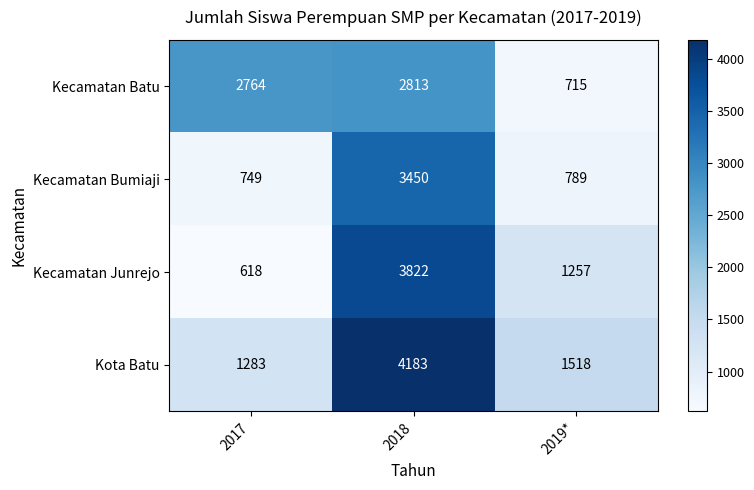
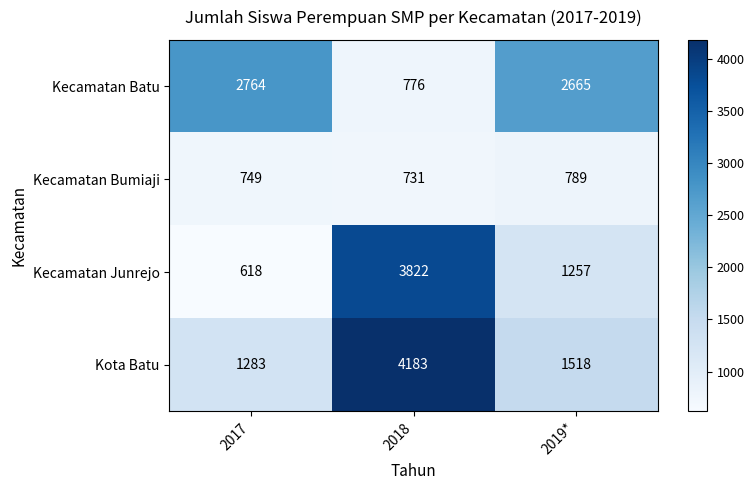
  {
    "Kecamatan Batu": {
      "2017": 2764,
-     "2018": 2813,
-     "2019*": 715
+     "2018": 776,
+     "2019*": 2665
    },
    "Kecamatan Bumiaji": {
      "2017": 749,
-     "2018": 3450,
+     "2018": 731,
      "2019*": 789
    },
    "Kecamatan Junrejo": {
      "2017": 618,
      "2018": 3822,
      "2019*": 1257
    },
    "Kota Batu": {
      "2017": 1283,
      "2018": 4183,
      "2019*": 1518
    }
  }
